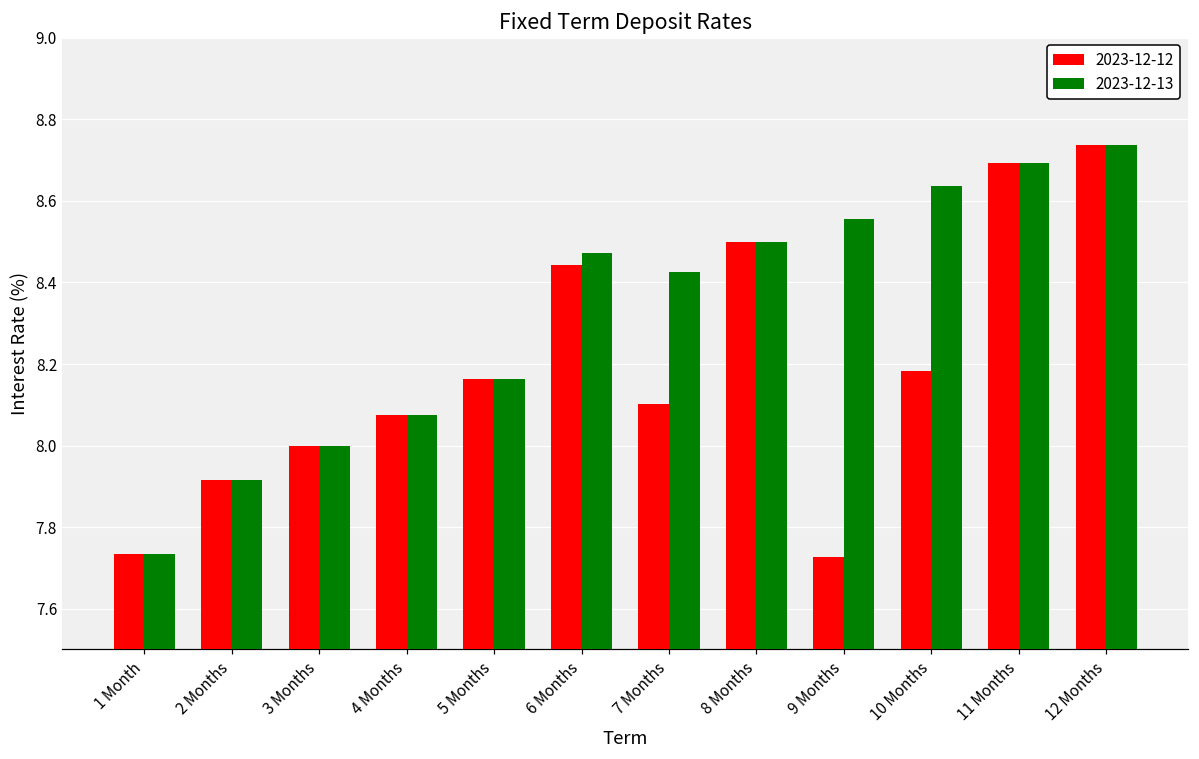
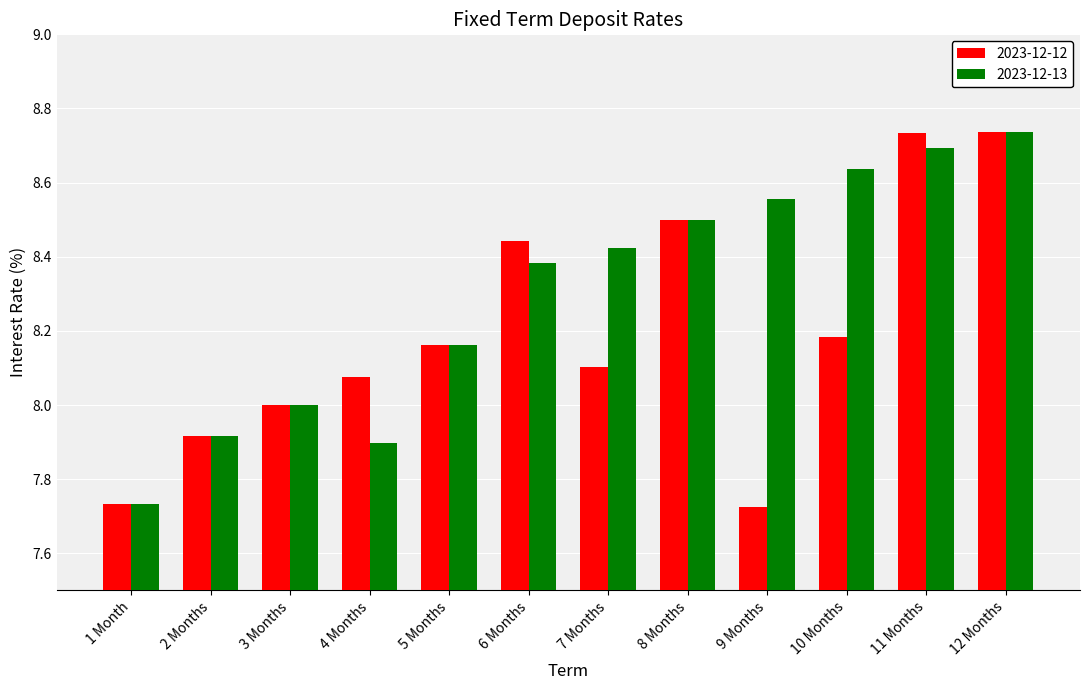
  {
    "2023-12-12": {
      "1 Month": 7.73,
      "2 Months": 7.92,
      "3 Months": 8.00,
      "4 Months": 8.08,
      "5 Months": 8.16,
      "6 Months": 8.44,
      "7 Months": 8.10,
      "8 Months": 8.50,
      "9 Months": 7.73,
      "10 Months": 8.18,
-     "11 Months": 8.69,
+     "11 Months": 8.73,
      "12 Months": 8.74
    },
    "2023-12-13": {
      "1 Month": 7.73,
      "2 Months": 7.92,
      "3 Months": 8.00,
-     "4 Months": 8.08,
+     "4 Months": 7.90,
      "5 Months": 8.16,
-     "6 Months": 8.47,
+     "6 Months": 8.38,
      "7 Months": 8.43,
      "8 Months": 8.50,
      "9 Months": 8.56,
      "10 Months": 8.64,
      "11 Months": 8.69,
      "12 Months": 8.74
    }
  }
